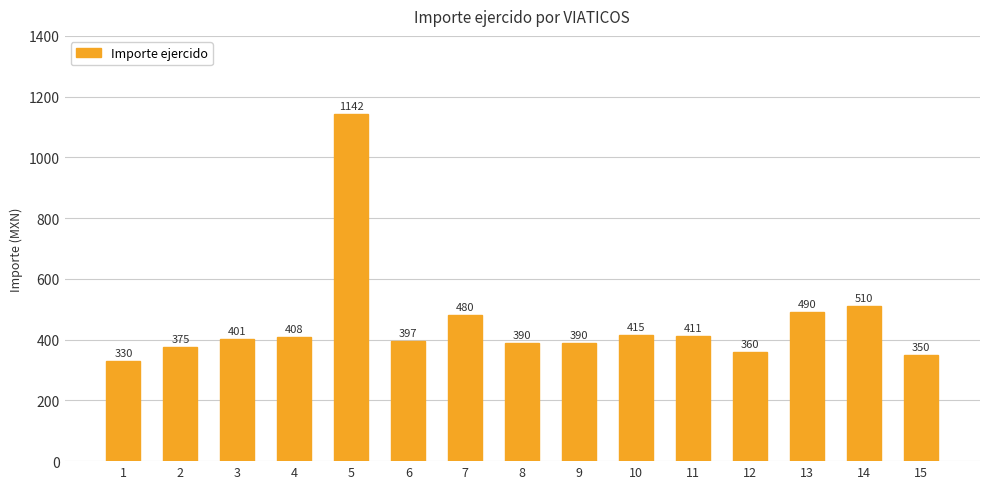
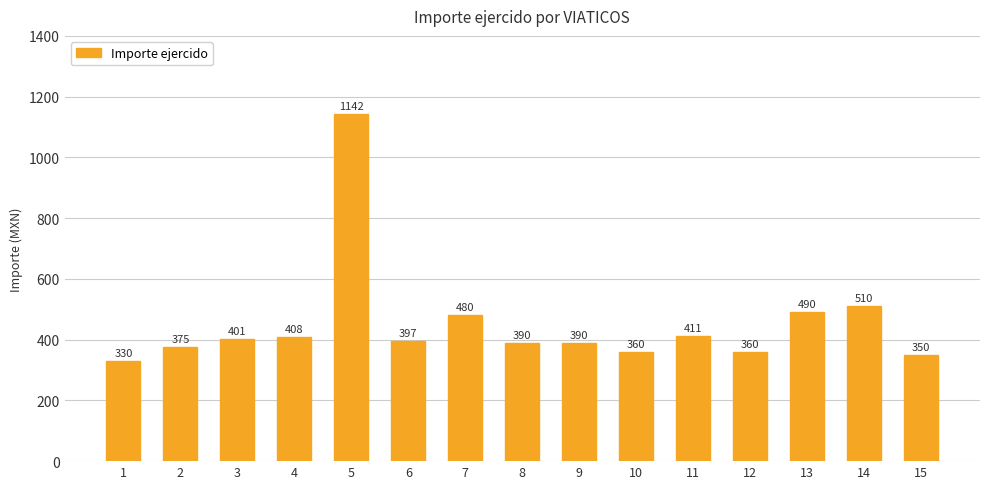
  {
    "1": 330,
    "2": 375,
    "3": 401,
    "4": 408,
    "5": 1142,
    "6": 397,
    "7": 480,
    "8": 390,
    "9": 390,
-   "10": 415,
+   "10": 360,
    "11": 411,
    "12": 360,
    "13": 490,
    "14": 510,
    "15": 350
  }
